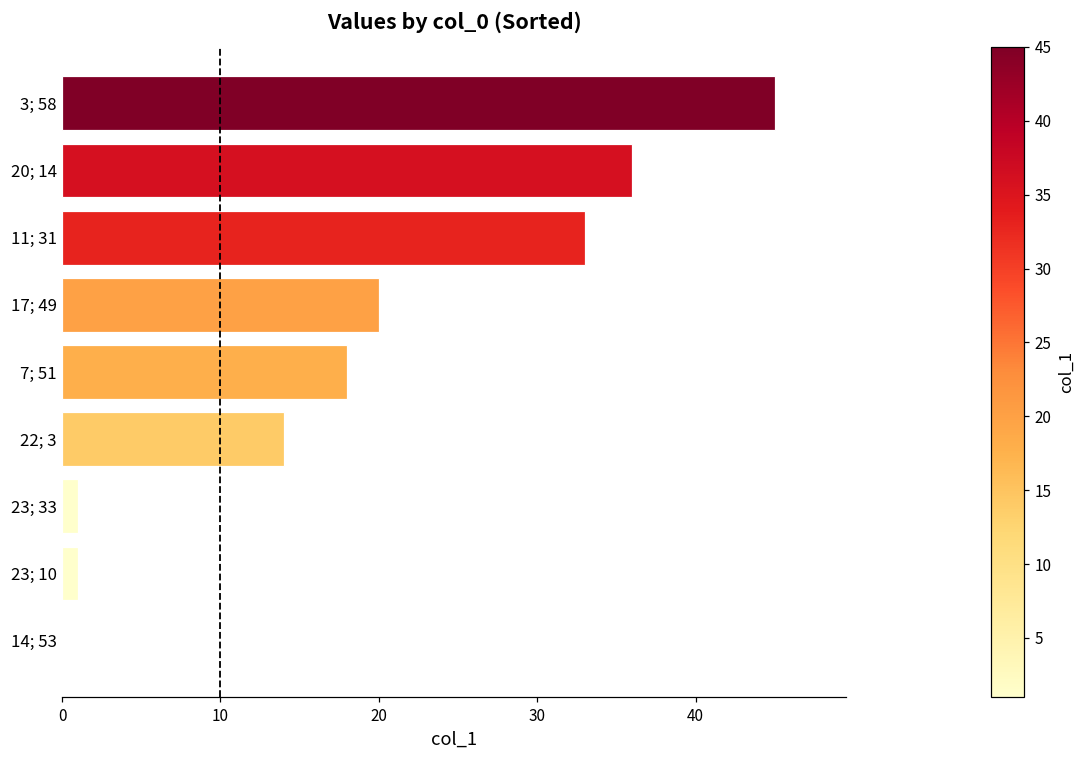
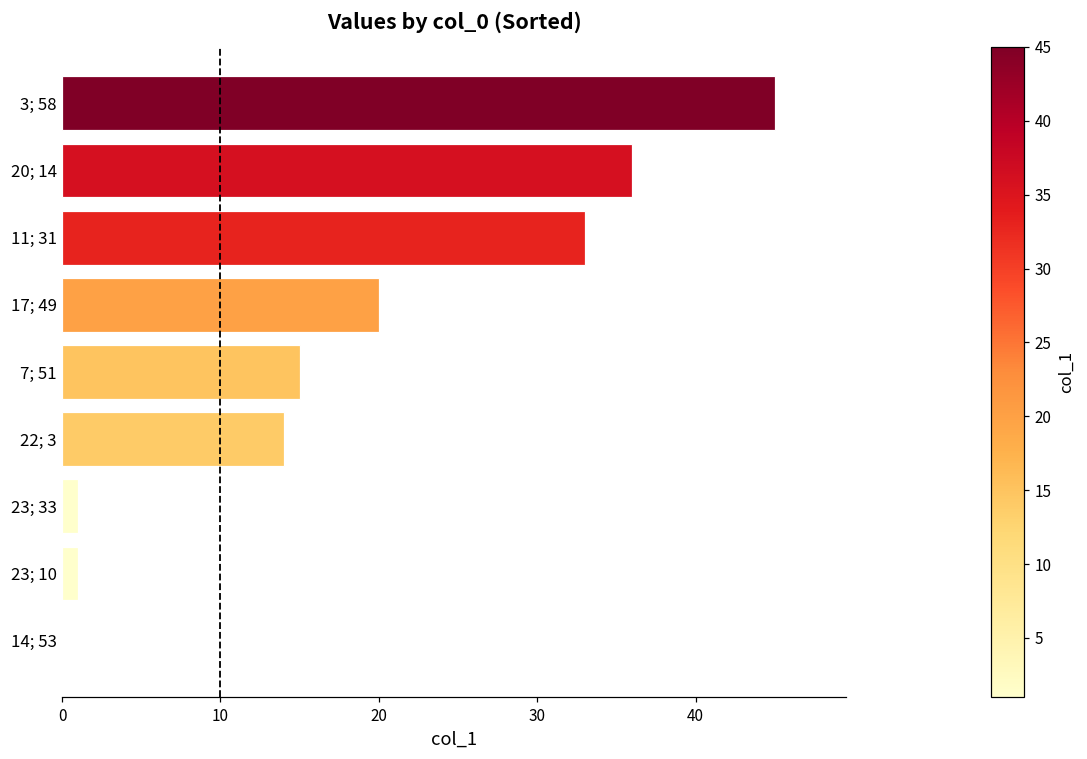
  {
    "3; 58": 45,
    "20; 14": 36,
    "11; 31": 33,
    "17; 49": 20,
-   "7; 51": 18,
+   "7; 51": 15,
    "22; 3": 14,
    "23; 33": 1,
    "23; 10": 1,
    "14; 53": 0
  }
